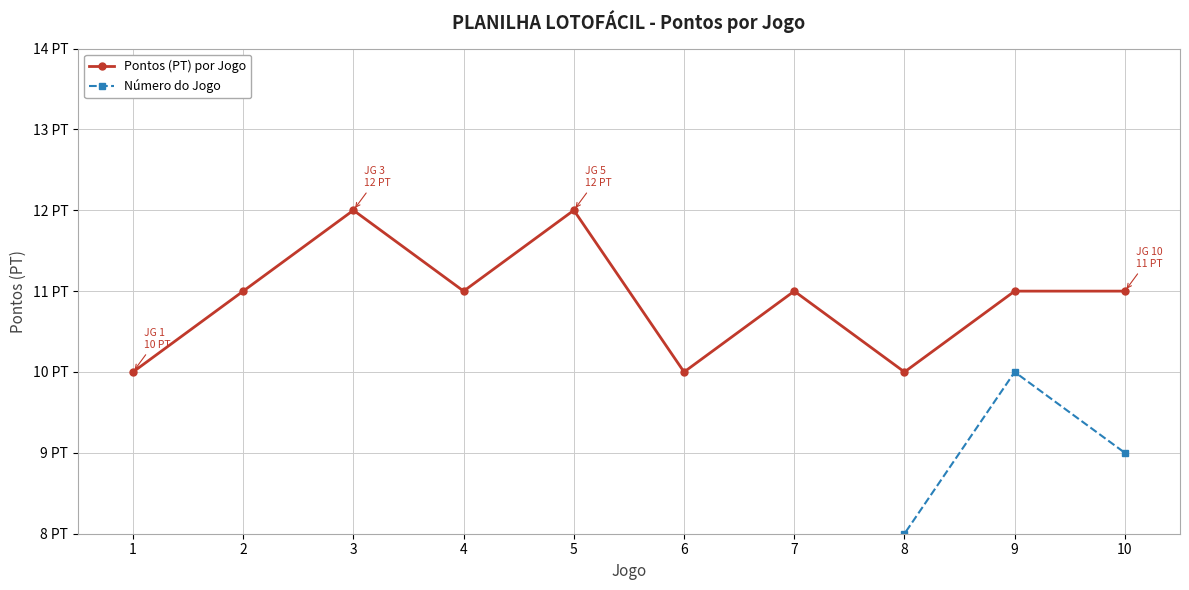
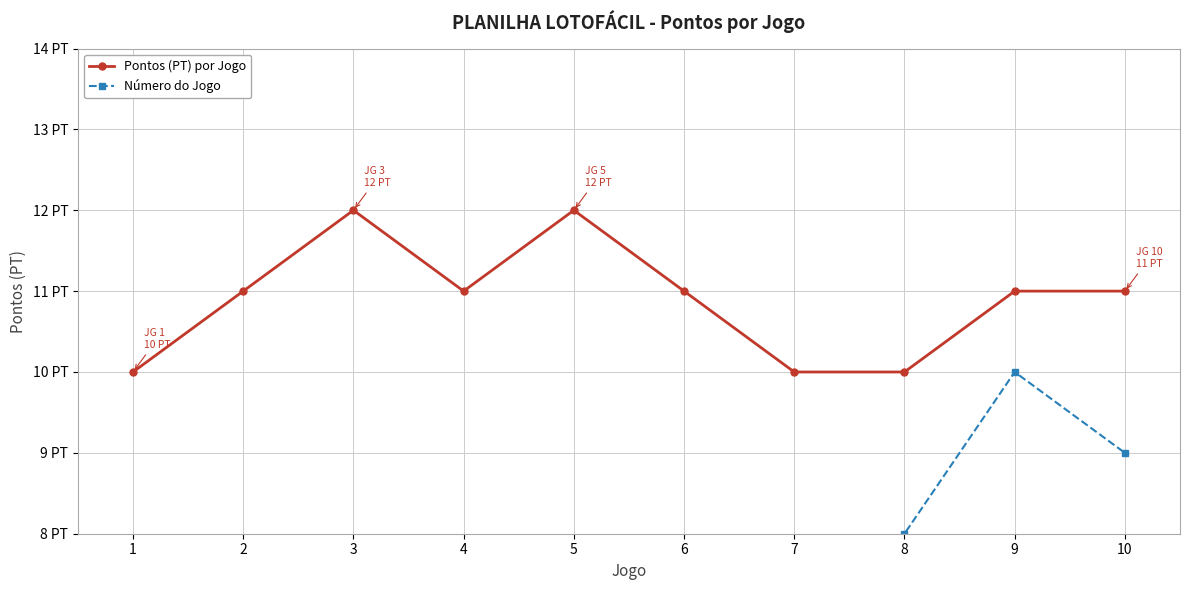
  {
    "Pontos (PT) por Jogo": {
      "2": "11 PT",
      "4": "11 PT",
-     "6": "10 PT",
-     "7": "11 PT",
+     "6": "11 PT",
+     "7": "10 PT",
      "8": "10 PT",
      "9": "11 PT"
    },
    "Número do Jogo": {
      "8": "8 PT",
      "9": "10 PT",
      "10": "9 PT"
    }
  }
